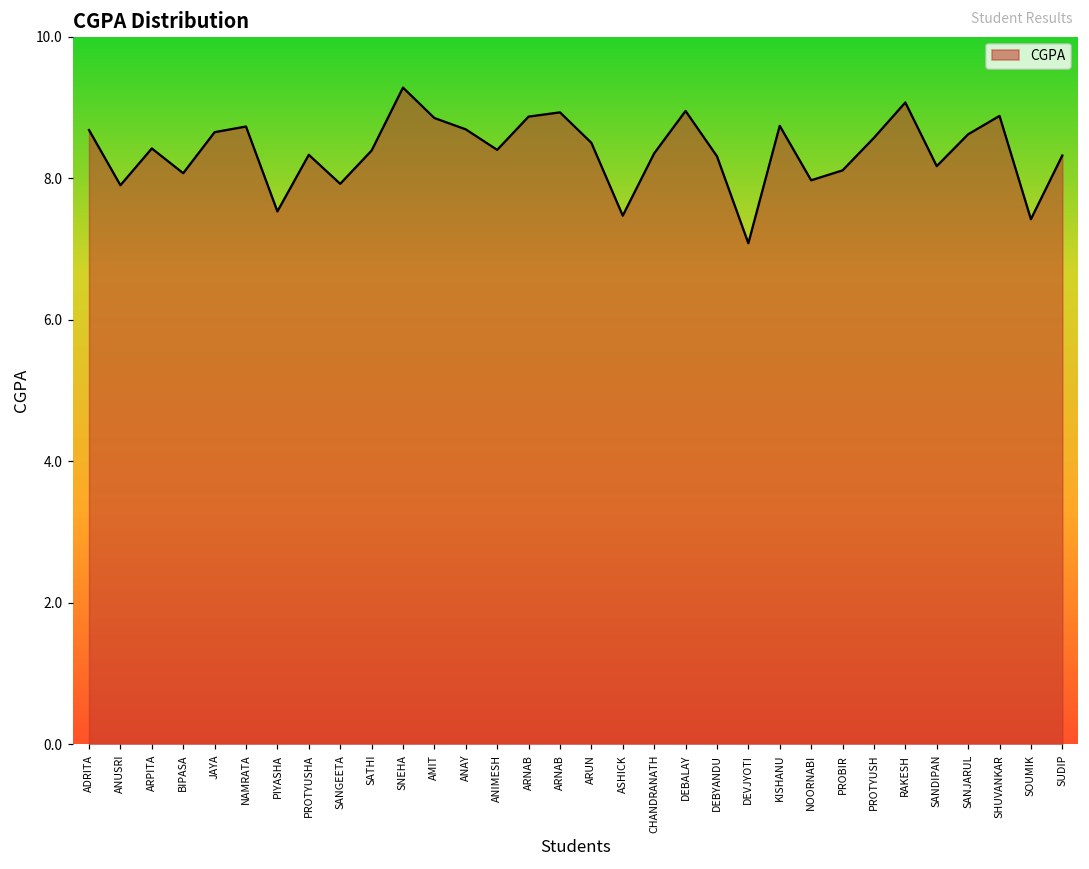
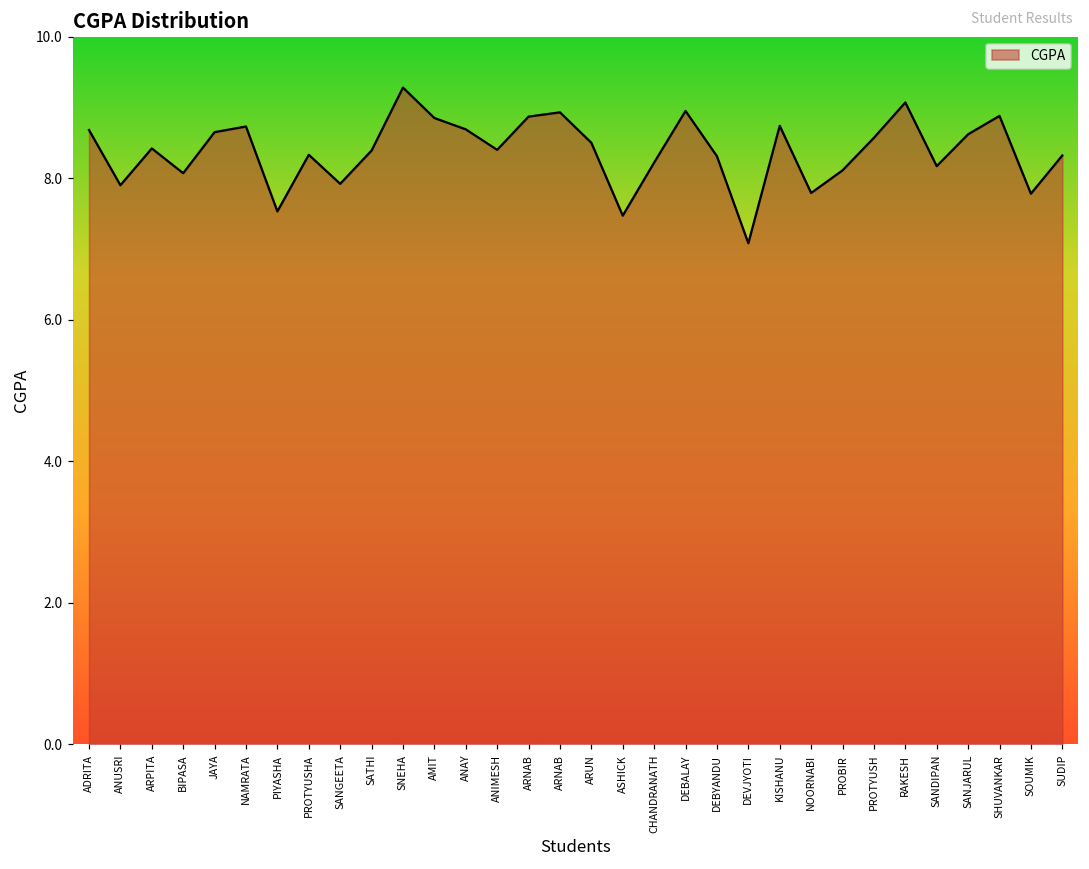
  {
    "ADRITA": 8.7,
    "ANUSRI": 7.9,
    "ARPITA": 8.4,
    "BIPASA": 8.1,
    "JAYA": 8.7,
    "NAMRATA": 8.7,
    "PIYASHA": 7.5,
    "PROTYUSHA": 8.3,
    "SANGEETA": 7.9,
    "SATHI": 8.4,
    "SNEHA": 9.3,
    "AMIT": 8.9,
    "ANAY": 8.7,
    "ANIMESH": 8.4,
    "ARUN": 8.5,
    "ASHICK": 7.5,
-   "CHANDRANATH": 8.4,
+   "CHANDRANATH": 8.2,
    "DEBALAY": 9.0,
    "DEBYANDU": 8.3,
    "DEVJYOTI": 7.1,
    "KISHANU": 8.7,
-   "NOORNABI": 8.0,
+   "NOORNABI": 7.8,
    "PROBIR": 8.1,
    "PROTYUSH": 8.6,
    "RAKESH": 9.1,
    "SANDIPAN": 8.2,
    "SANJARUL": 8.6,
    "SHUVANKAR": 8.9,
-   "SOUMIK": 7.4,
+   "SOUMIK": 7.8,
    "SUDIP": 8.3
  }
